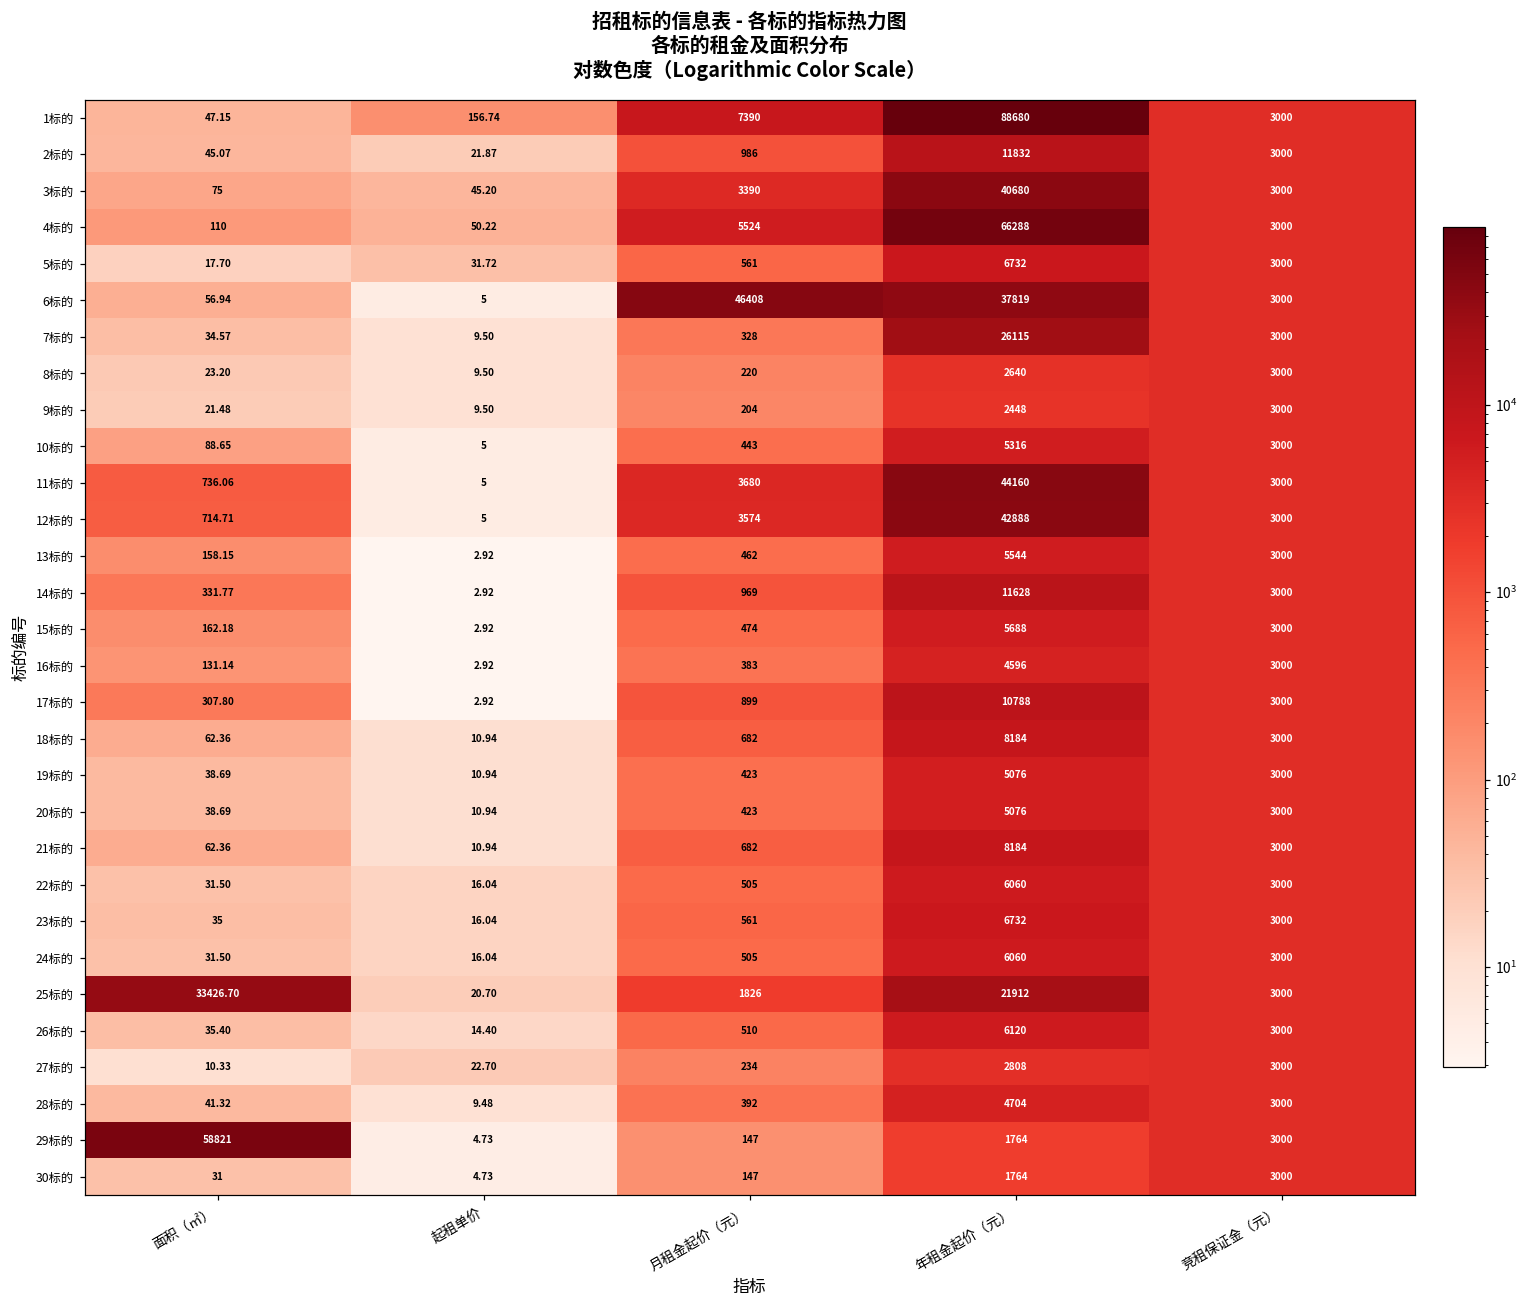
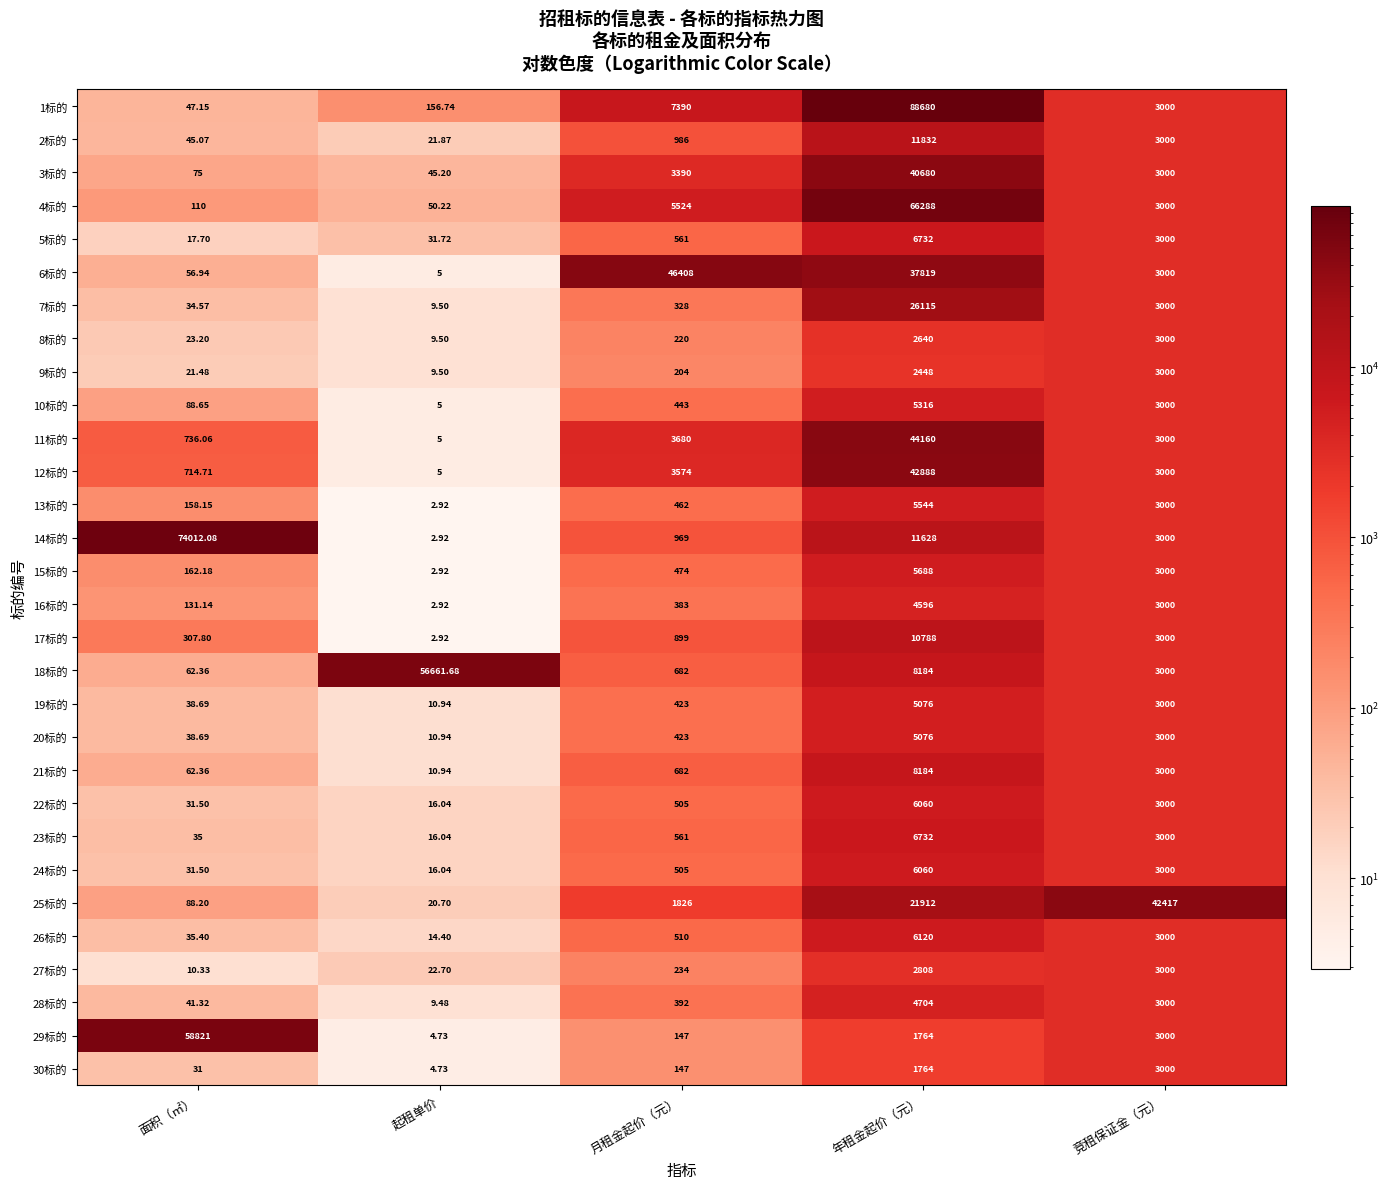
  {
    "1标的": {
      "面积（㎡）": 47.15,
      "起租单价": 156.74,
      "月租金起价（元）": 7390,
      "年租金起价（元）": 88680,
      "竞租保证金（元）": 3000
    },
    "2标的": {
      "面积（㎡）": 45.07,
      "起租单价": 21.87,
      "月租金起价（元）": 986,
      "年租金起价（元）": 11832,
      "竞租保证金（元）": 3000
    },
    "3标的": {
      "面积（㎡）": 75,
      "起租单价": 45.20,
      "月租金起价（元）": 3390,
      "年租金起价（元）": 40680,
      "竞租保证金（元）": 3000
    },
    "4标的": {
      "面积（㎡）": 110,
      "起租单价": 50.22,
      "月租金起价（元）": 5524,
      "年租金起价（元）": 66288,
      "竞租保证金（元）": 3000
    },
    "5标的": {
      "面积（㎡）": 17.70,
      "起租单价": 31.72,
      "月租金起价（元）": 561,
      "年租金起价（元）": 6732,
      "竞租保证金（元）": 3000
    },
    "6标的": {
      "面积（㎡）": 56.94,
      "起租单价": 5,
      "月租金起价（元）": 46408,
      "年租金起价（元）": 37819,
      "竞租保证金（元）": 3000
    },
    "7标的": {
      "面积（㎡）": 34.57,
      "起租单价": 9.50,
      "月租金起价（元）": 328,
      "年租金起价（元）": 26115,
      "竞租保证金（元）": 3000
    },
    "8标的": {
      "面积（㎡）": 23.20,
      "起租单价": 9.50,
      "月租金起价（元）": 220,
      "年租金起价（元）": 2640,
      "竞租保证金（元）": 3000
    },
    "9标的": {
      "面积（㎡）": 21.48,
      "起租单价": 9.50,
      "月租金起价（元）": 204,
      "年租金起价（元）": 2448,
      "竞租保证金（元）": 3000
    },
    "10标的": {
      "面积（㎡）": 88.65,
      "起租单价": 5,
      "月租金起价（元）": 443,
      "年租金起价（元）": 5316,
      "竞租保证金（元）": 3000
    },
    "11标的": {
      "面积（㎡）": 736.06,
      "起租单价": 5,
      "月租金起价（元）": 3680,
      "年租金起价（元）": 44160,
      "竞租保证金（元）": 3000
    },
    "12标的": {
      "面积（㎡）": 714.71,
      "起租单价": 5,
      "月租金起价（元）": 3574,
      "年租金起价（元）": 42888,
      "竞租保证金（元）": 3000
    },
    "13标的": {
      "面积（㎡）": 158.15,
      "起租单价": 2.92,
      "月租金起价（元）": 462,
      "年租金起价（元）": 5544,
      "竞租保证金（元）": 3000
    },
    "14标的": {
-     "面积（㎡）": 331.77,
+     "面积（㎡）": 74012.08,
      "起租单价": 2.92,
      "月租金起价（元）": 969,
      "年租金起价（元）": 11628,
      "竞租保证金（元）": 3000
    },
    "15标的": {
      "面积（㎡）": 162.18,
      "起租单价": 2.92,
      "月租金起价（元）": 474,
      "年租金起价（元）": 5688,
      "竞租保证金（元）": 3000
    },
    "16标的": {
      "面积（㎡）": 131.14,
      "起租单价": 2.92,
      "月租金起价（元）": 383,
      "年租金起价（元）": 4596,
      "竞租保证金（元）": 3000
    },
    "17标的": {
      "面积（㎡）": 307.80,
      "起租单价": 2.92,
      "月租金起价（元）": 899,
      "年租金起价（元）": 10788,
      "竞租保证金（元）": 3000
    },
    "18标的": {
      "面积（㎡）": 62.36,
-     "起租单价": 10.94,
+     "起租单价": 56661.68,
      "月租金起价（元）": 682,
      "年租金起价（元）": 8184,
      "竞租保证金（元）": 3000
    },
    "19标的": {
      "面积（㎡）": 38.69,
      "起租单价": 10.94,
      "月租金起价（元）": 423,
      "年租金起价（元）": 5076,
      "竞租保证金（元）": 3000
    },
    "20标的": {
      "面积（㎡）": 38.69,
      "起租单价": 10.94,
      "月租金起价（元）": 423,
      "年租金起价（元）": 5076,
      "竞租保证金（元）": 3000
    },
    "21标的": {
      "面积（㎡）": 62.36,
      "起租单价": 10.94,
      "月租金起价（元）": 682,
      "年租金起价（元）": 8184,
      "竞租保证金（元）": 3000
    },
    "22标的": {
      "面积（㎡）": 31.50,
      "起租单价": 16.04,
      "月租金起价（元）": 505,
      "年租金起价（元）": 6060,
      "竞租保证金（元）": 3000
    },
    "23标的": {
      "面积（㎡）": 35,
      "起租单价": 16.04,
      "月租金起价（元）": 561,
      "年租金起价（元）": 6732,
      "竞租保证金（元）": 3000
    },
    "24标的": {
      "面积（㎡）": 31.50,
      "起租单价": 16.04,
      "月租金起价（元）": 505,
      "年租金起价（元）": 6060,
      "竞租保证金（元）": 3000
    },
    "25标的": {
-     "面积（㎡）": 33426.70,
+     "面积（㎡）": 88.20,
      "起租单价": 20.70,
      "月租金起价（元）": 1826,
      "年租金起价（元）": 21912,
-     "竞租保证金（元）": 3000
+     "竞租保证金（元）": 42417
    },
    "26标的": {
      "面积（㎡）": 35.40,
      "起租单价": 14.40,
      "月租金起价（元）": 510,
      "年租金起价（元）": 6120,
      "竞租保证金（元）": 3000
    },
    "27标的": {
      "面积（㎡）": 10.33,
      "起租单价": 22.70,
      "月租金起价（元）": 234,
      "年租金起价（元）": 2808,
      "竞租保证金（元）": 3000
    },
    "28标的": {
      "面积（㎡）": 41.32,
      "起租单价": 9.48,
      "月租金起价（元）": 392,
      "年租金起价（元）": 4704,
      "竞租保证金（元）": 3000
    },
    "29标的": {
      "面积（㎡）": 58821,
      "起租单价": 4.73,
      "月租金起价（元）": 147,
      "年租金起价（元）": 1764,
      "竞租保证金（元）": 3000
    },
    "30标的": {
      "面积（㎡）": 31,
      "起租单价": 4.73,
      "月租金起价（元）": 147,
      "年租金起价（元）": 1764,
      "竞租保证金（元）": 3000
    }
  }
